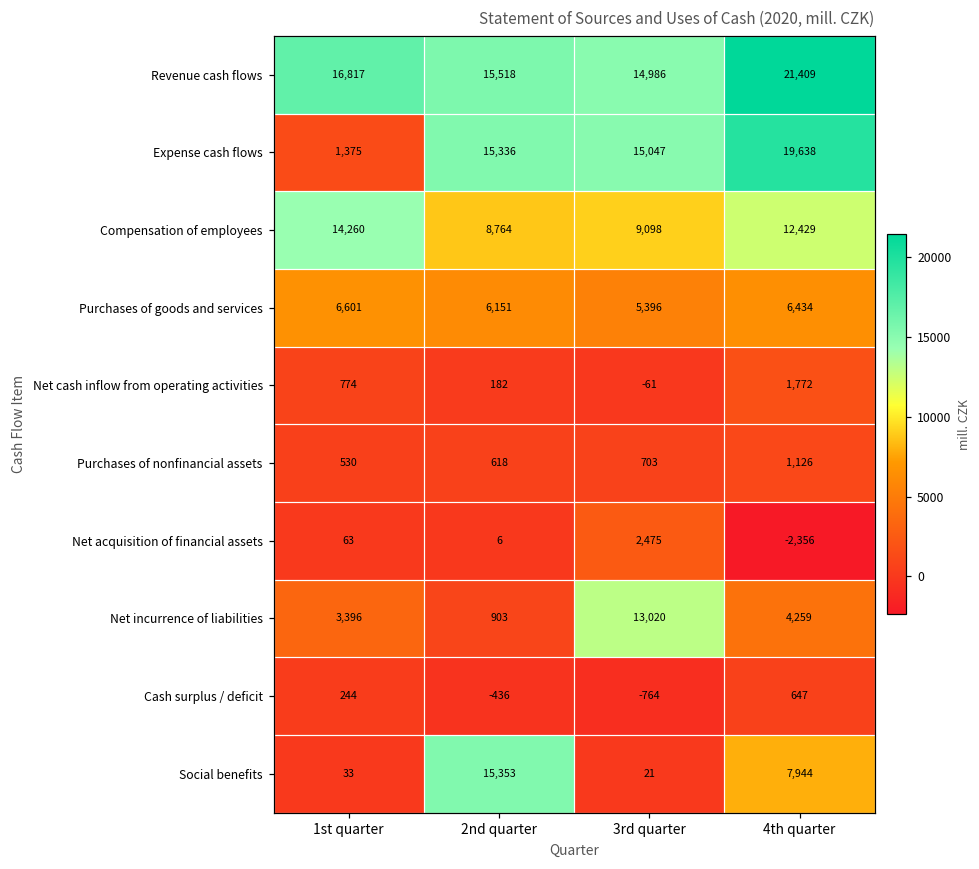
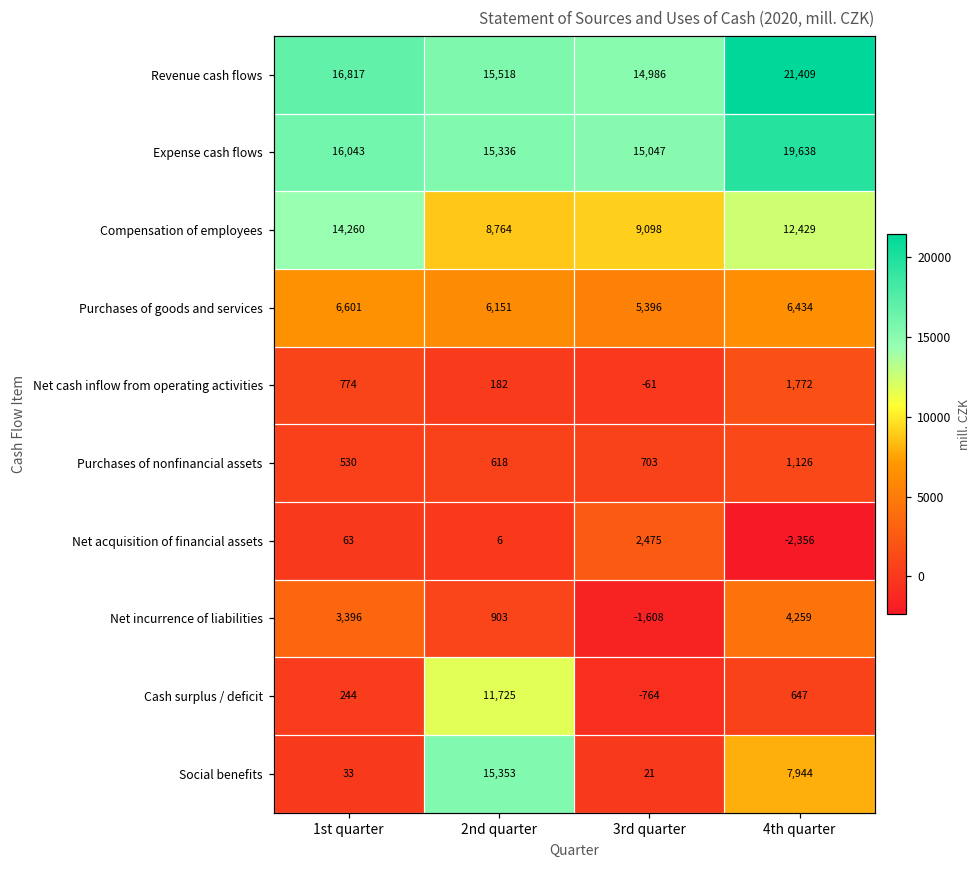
  {
    "Revenue cash flows": {
      "1st quarter": "16,817",
      "2nd quarter": "15,518",
      "3rd quarter": "14,986",
      "4th quarter": "21,409"
    },
    "Expense cash flows": {
-     "1st quarter": "1,375",
+     "1st quarter": "16,043",
      "2nd quarter": "15,336",
      "3rd quarter": "15,047",
      "4th quarter": "19,638"
    },
    "Compensation of employees": {
      "1st quarter": "14,260",
      "2nd quarter": "8,764",
      "3rd quarter": "9,098",
      "4th quarter": "12,429"
    },
    "Purchases of goods and services": {
      "1st quarter": "6,601",
      "2nd quarter": "6,151",
      "3rd quarter": "5,396",
      "4th quarter": "6,434"
    },
    "Net cash inflow from operating activities": {
      "1st quarter": "774",
      "2nd quarter": "182",
      "3rd quarter": "-61",
      "4th quarter": "1,772"
    },
    "Purchases of nonfinancial assets": {
      "1st quarter": "530",
      "2nd quarter": "618",
      "3rd quarter": "703",
      "4th quarter": "1,126"
    },
    "Net acquisition of financial assets": {
      "1st quarter": "63",
      "2nd quarter": "6",
      "3rd quarter": "2,475",
      "4th quarter": "-2,356"
    },
    "Net incurrence of liabilities": {
      "1st quarter": "3,396",
      "2nd quarter": "903",
-     "3rd quarter": "13,020",
+     "3rd quarter": "-1,608",
      "4th quarter": "4,259"
    },
    "Cash surplus / deficit": {
      "1st quarter": "244",
-     "2nd quarter": "-436",
+     "2nd quarter": "11,725",
      "3rd quarter": "-764",
      "4th quarter": "647"
    },
    "Social benefits": {
      "1st quarter": "33",
      "2nd quarter": "15,353",
      "3rd quarter": "21",
      "4th quarter": "7,944"
    }
  }
